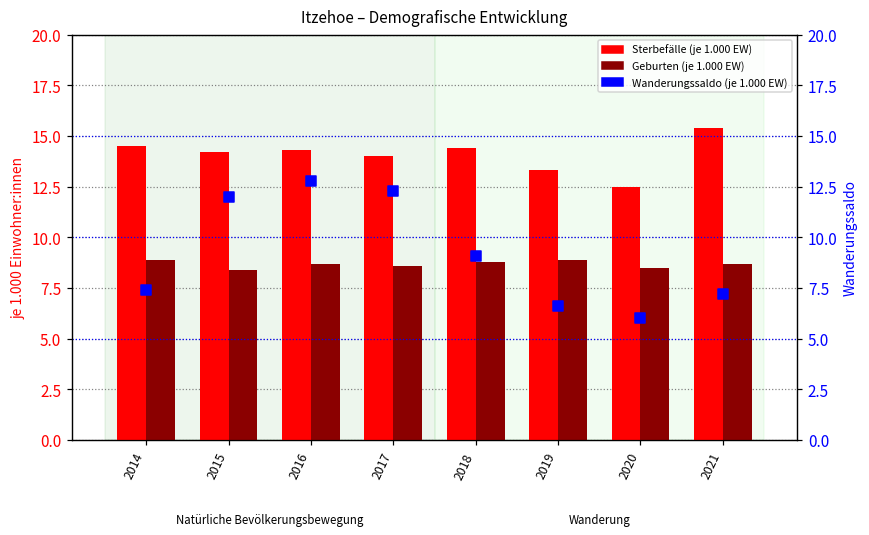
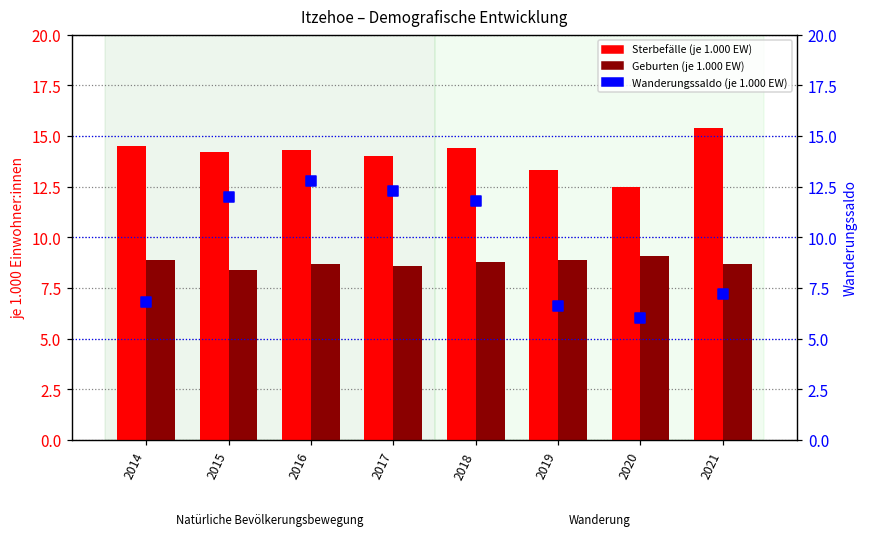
  {
    "Sterbefälle (je 1.000 EW)": {
      "2014": 14.5,
      "2015": 14.2,
      "2016": 14.3,
      "2017": 14.0,
      "2018": 14.4,
      "2019": 13.3,
      "2020": 12.5,
      "2021": 15.4
    },
    "Geburten (je 1.000 EW)": {
      "2014": 8.9,
      "2015": 8.4,
      "2016": 8.7,
      "2017": 8.6,
      "2018": 8.8,
      "2019": 8.9,
-     "2020": 8.5,
+     "2020": 9.1,
      "2021": 8.7
    },
    "Wanderungssaldo (je 1.000 EW)": {
-     "2014": 7.4,
-     "2018": 9.1
+     "2014": 6.8,
+     "2018": 11.8
    }
  }
